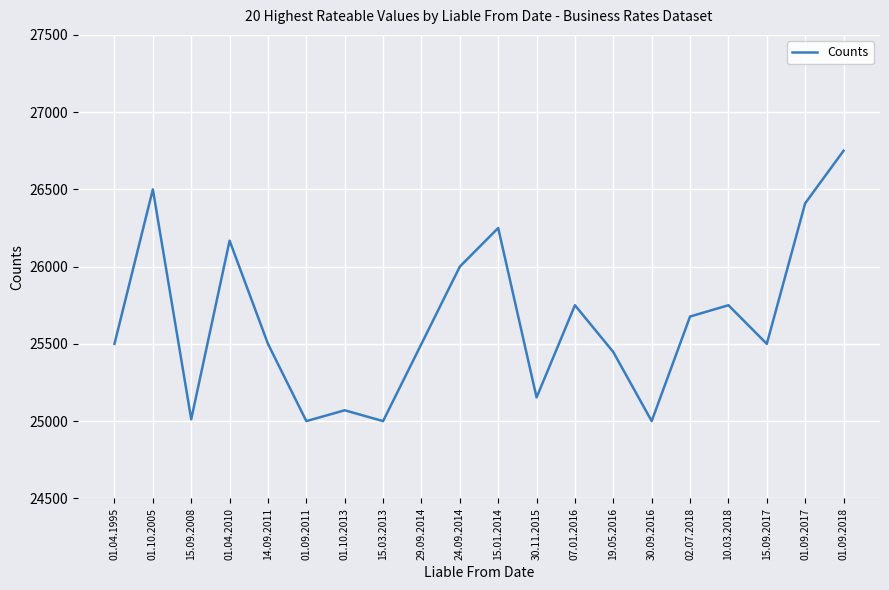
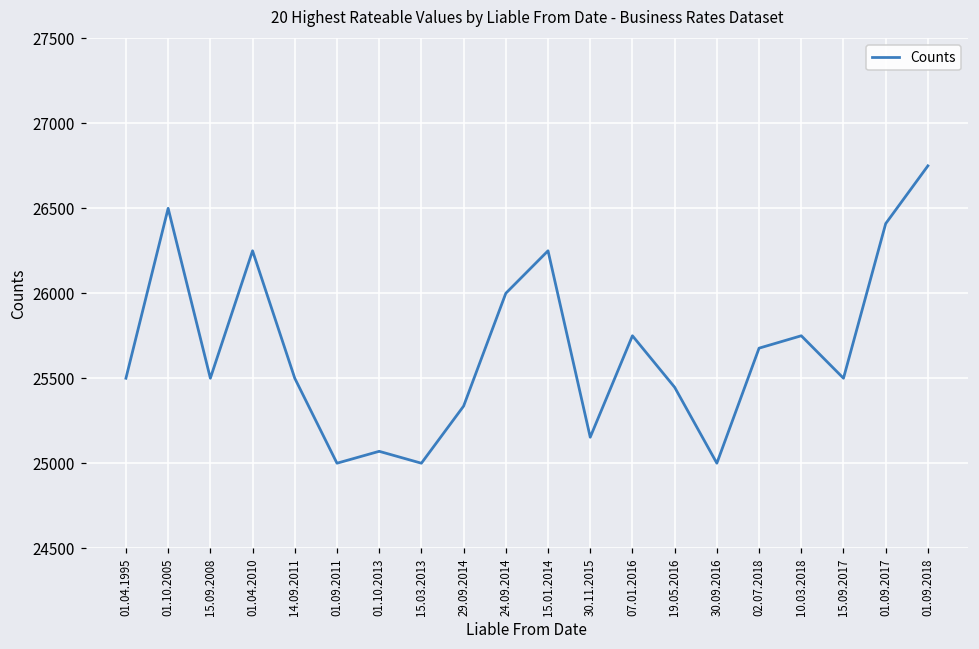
  {
    "01.04.1995": 25500,
    "01.10.2005": 26500,
-   "15.09.2008": 25010,
-   "01.04.2010": 26170,
+   "15.09.2008": 25500,
+   "01.04.2010": 26250,
    "14.09.2011": 25500,
    "01.09.2011": 25000,
    "01.10.2013": 25070,
    "15.03.2013": 25000,
-   "29.09.2014": 25500,
+   "29.09.2014": 25340,
    "24.09.2014": 26000,
    "15.01.2014": 26250,
    "30.11.2015": 25150,
    "07.01.2016": 25750,
    "19.05.2016": 25450,
    "30.09.2016": 25000,
    "02.07.2018": 25680,
    "10.03.2018": 25750,
    "15.09.2017": 25500,
    "01.09.2017": 26410,
    "01.09.2018": 26750
  }
